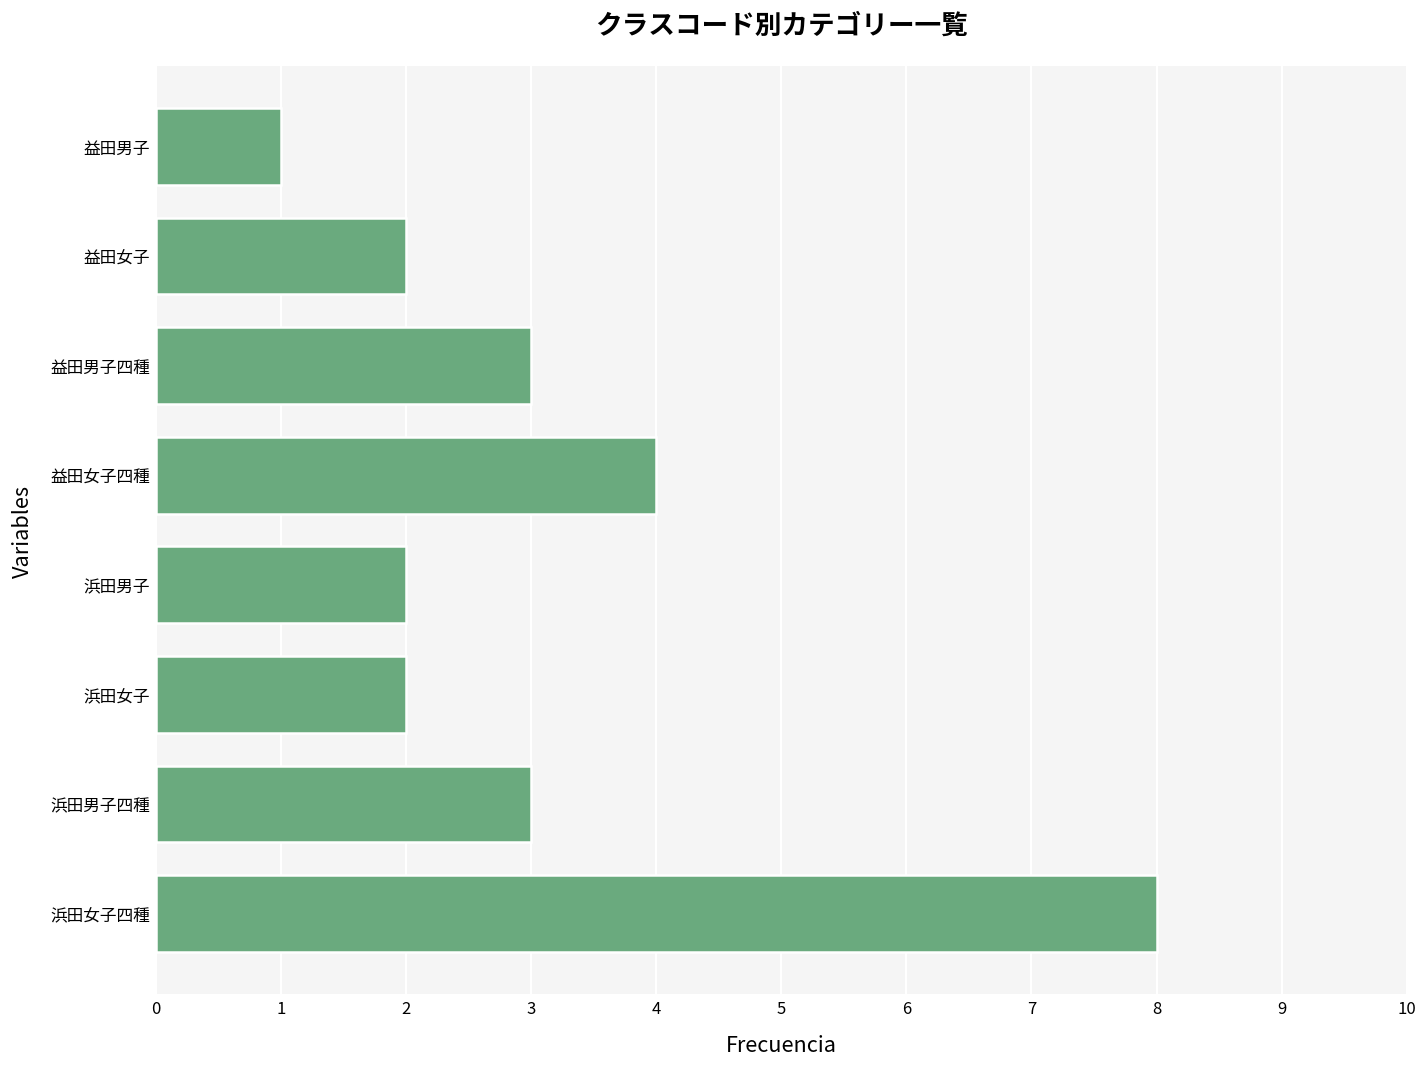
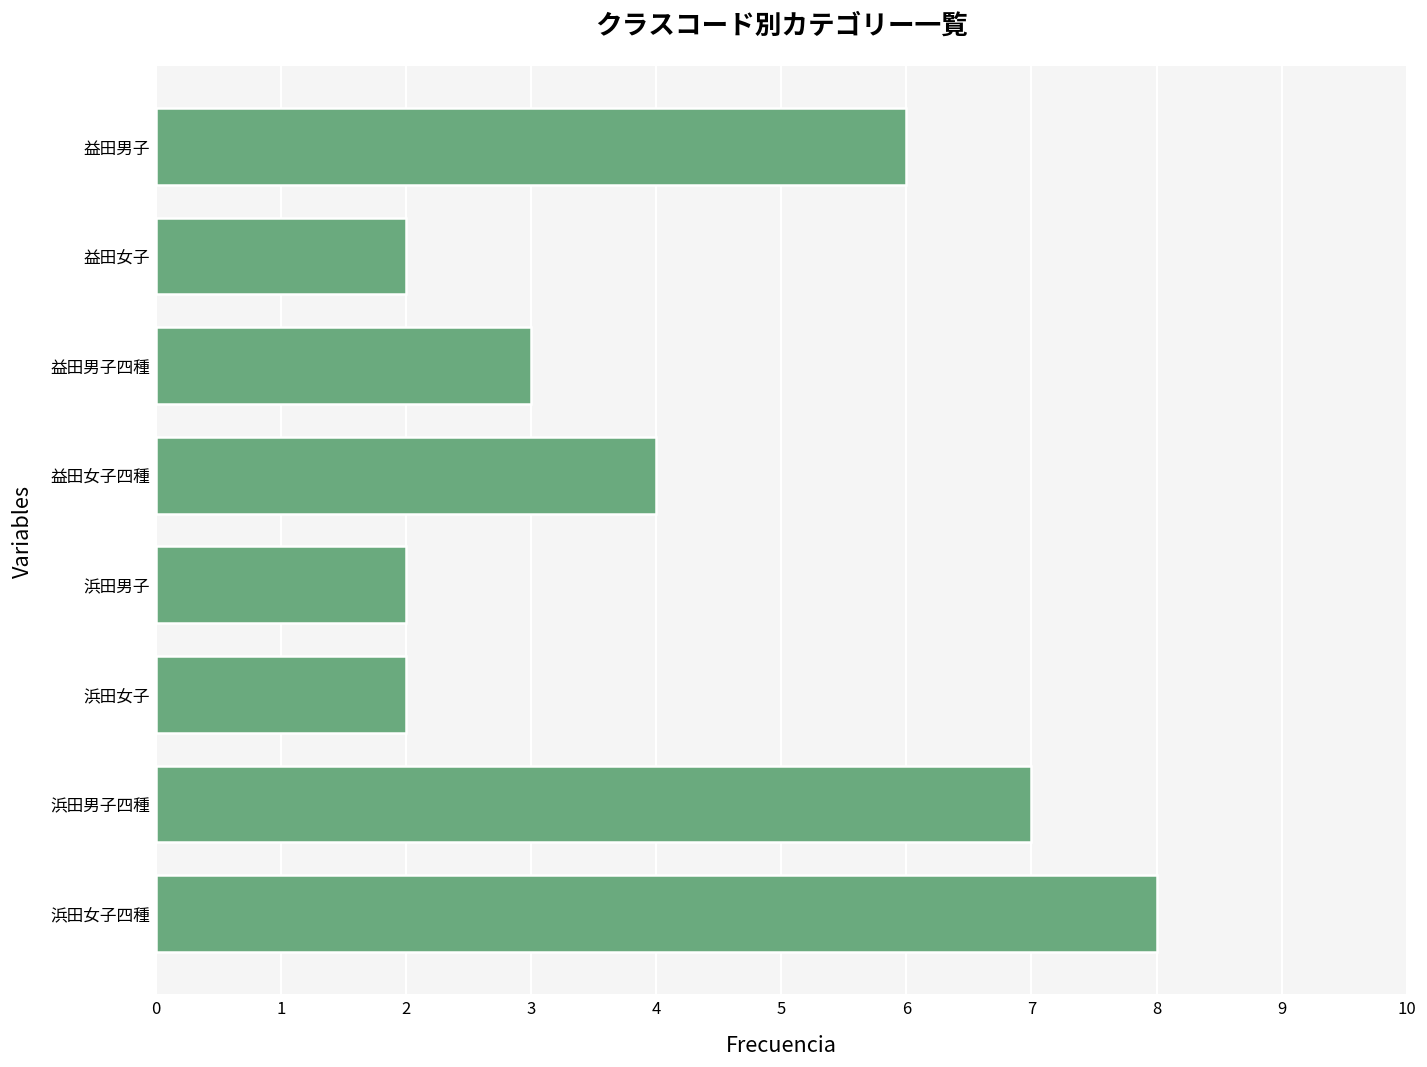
  {
-   "益田男子": 1,
+   "益田男子": 6,
    "益田女子": 2,
    "益田男子四種": 3,
    "益田女子四種": 4,
    "浜田男子": 2,
    "浜田女子": 2,
-   "浜田男子四種": 3,
+   "浜田男子四種": 7,
    "浜田女子四種": 8
  }
